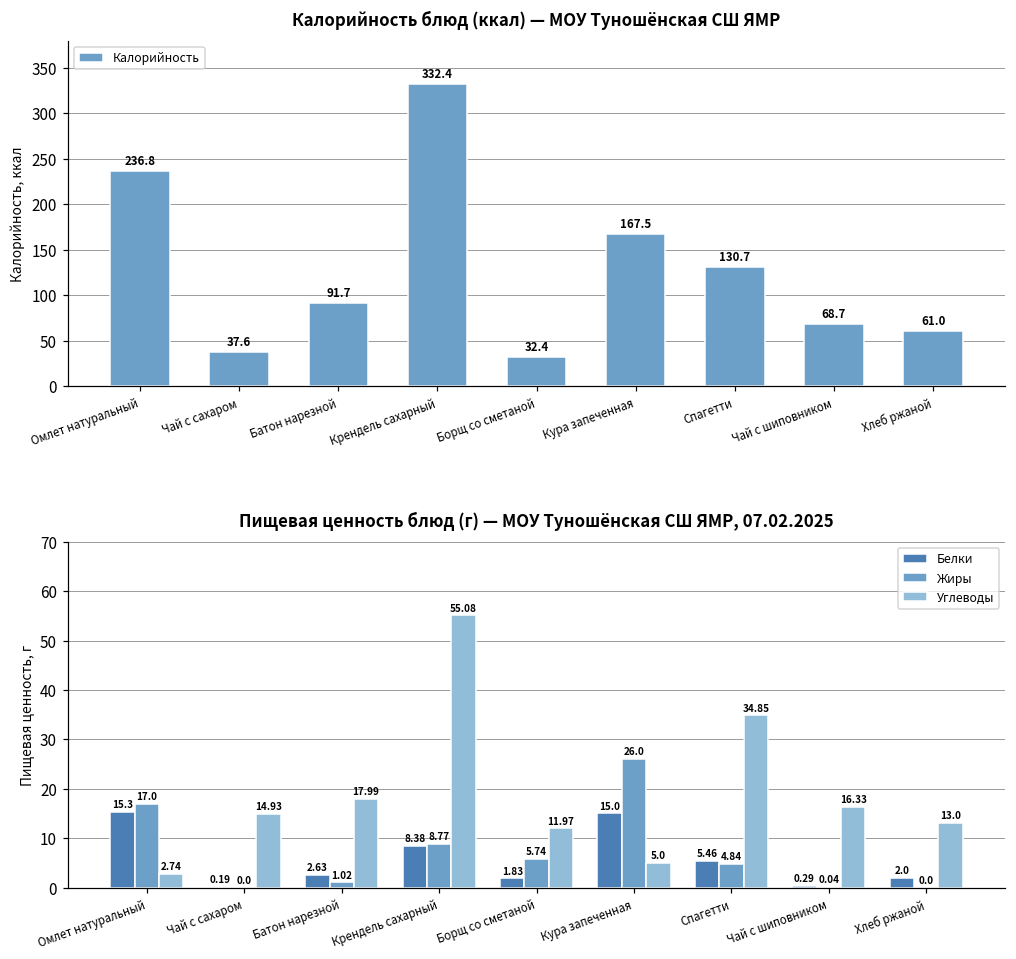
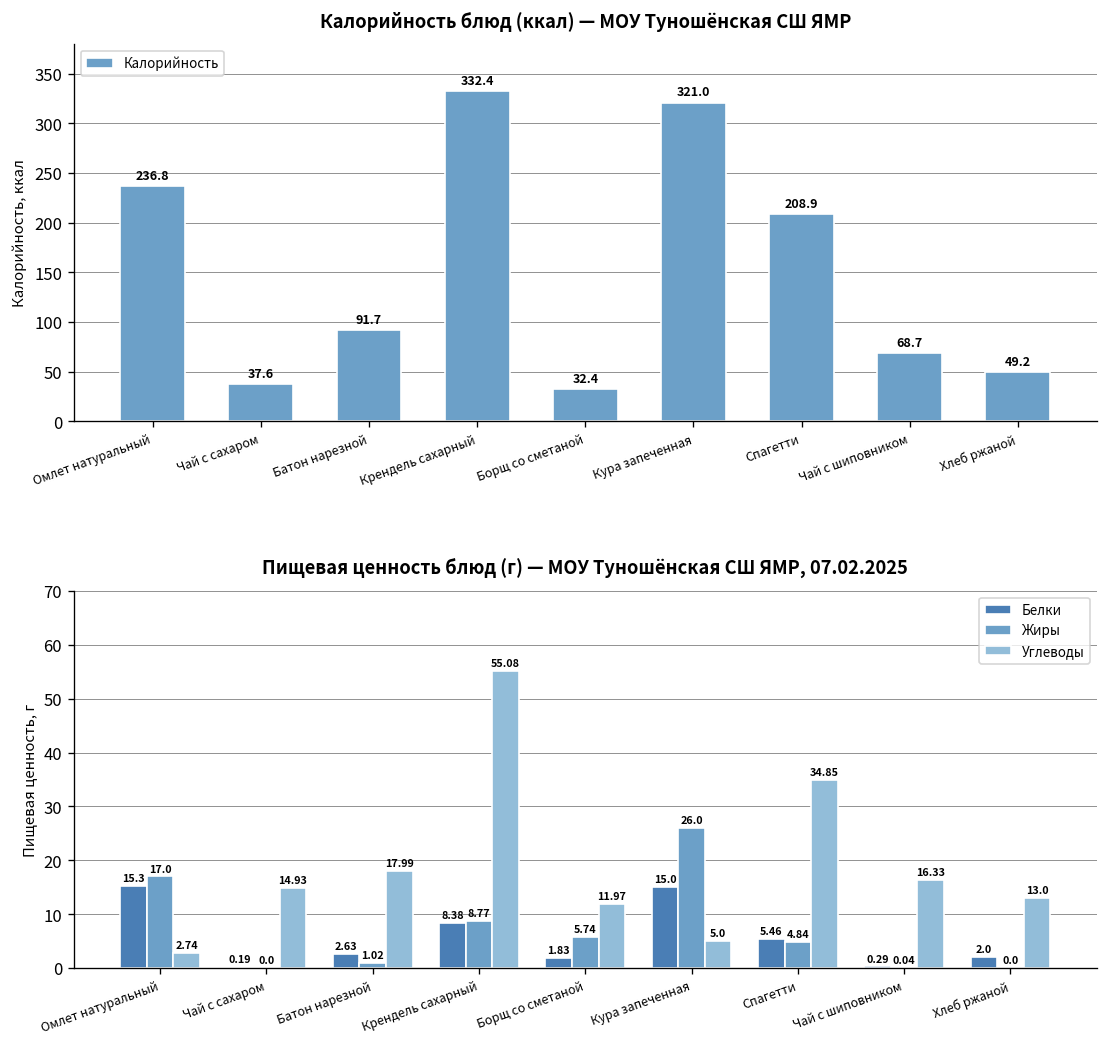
  {
    "Калорийность блюд (ккал) — МОУ Туношёнская СШ ЯМР": {
      "Омлет натуральный": 236.8,
      "Чай с сахаром": 37.6,
      "Батон нарезной": 91.7,
      "Крендель сахарный": 332.4,
      "Борщ со сметаной": 32.4,
-     "Кура запеченная": 167.5,
-     "Спагетти": 130.7,
+     "Кура запеченная": 321.0,
+     "Спагетти": 208.9,
      "Чай с шиповником": 68.7,
-     "Хлеб ржаной": 61.0
+     "Хлеб ржаной": 49.2
    }
  }
